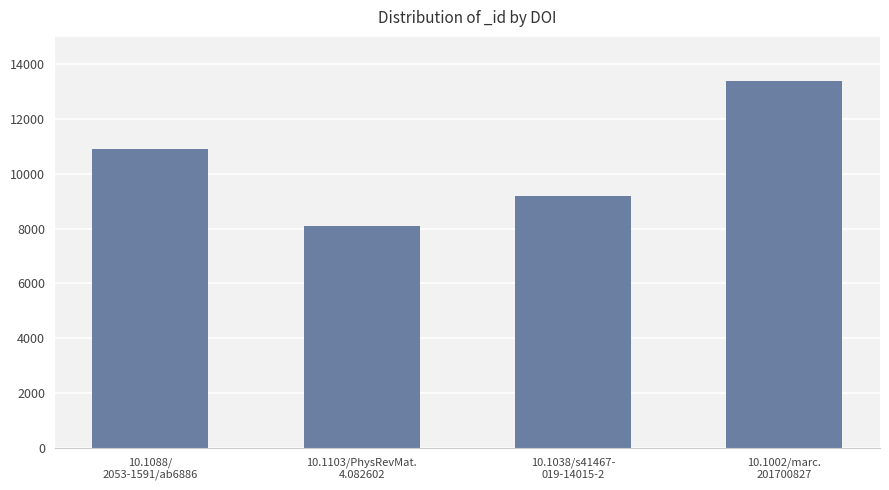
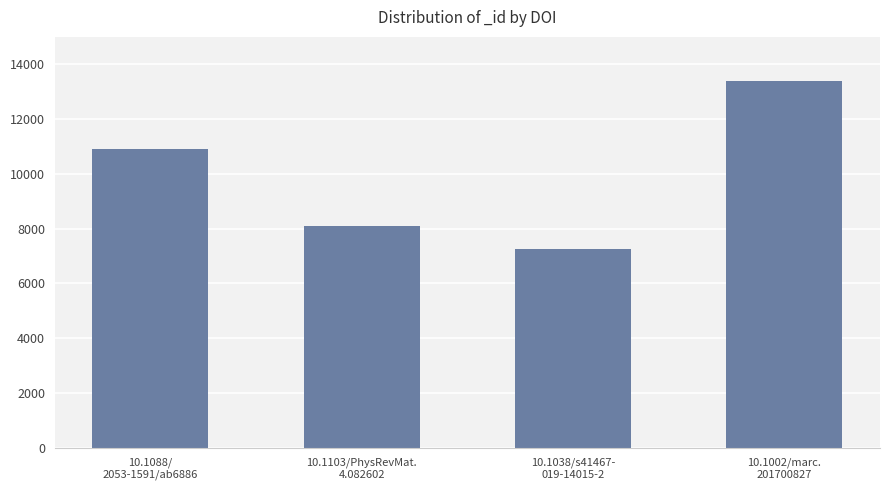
  {
    "10.1088/ 2053-1591/ab6886": 10900,
    "10.1103/PhysRevMat. 4.082602": 8100,
-   "10.1038/s41467- 019-14015-2": 9200,
+   "10.1038/s41467- 019-14015-2": 7300,
    "10.1002/marc. 201700827": 13400
  }
